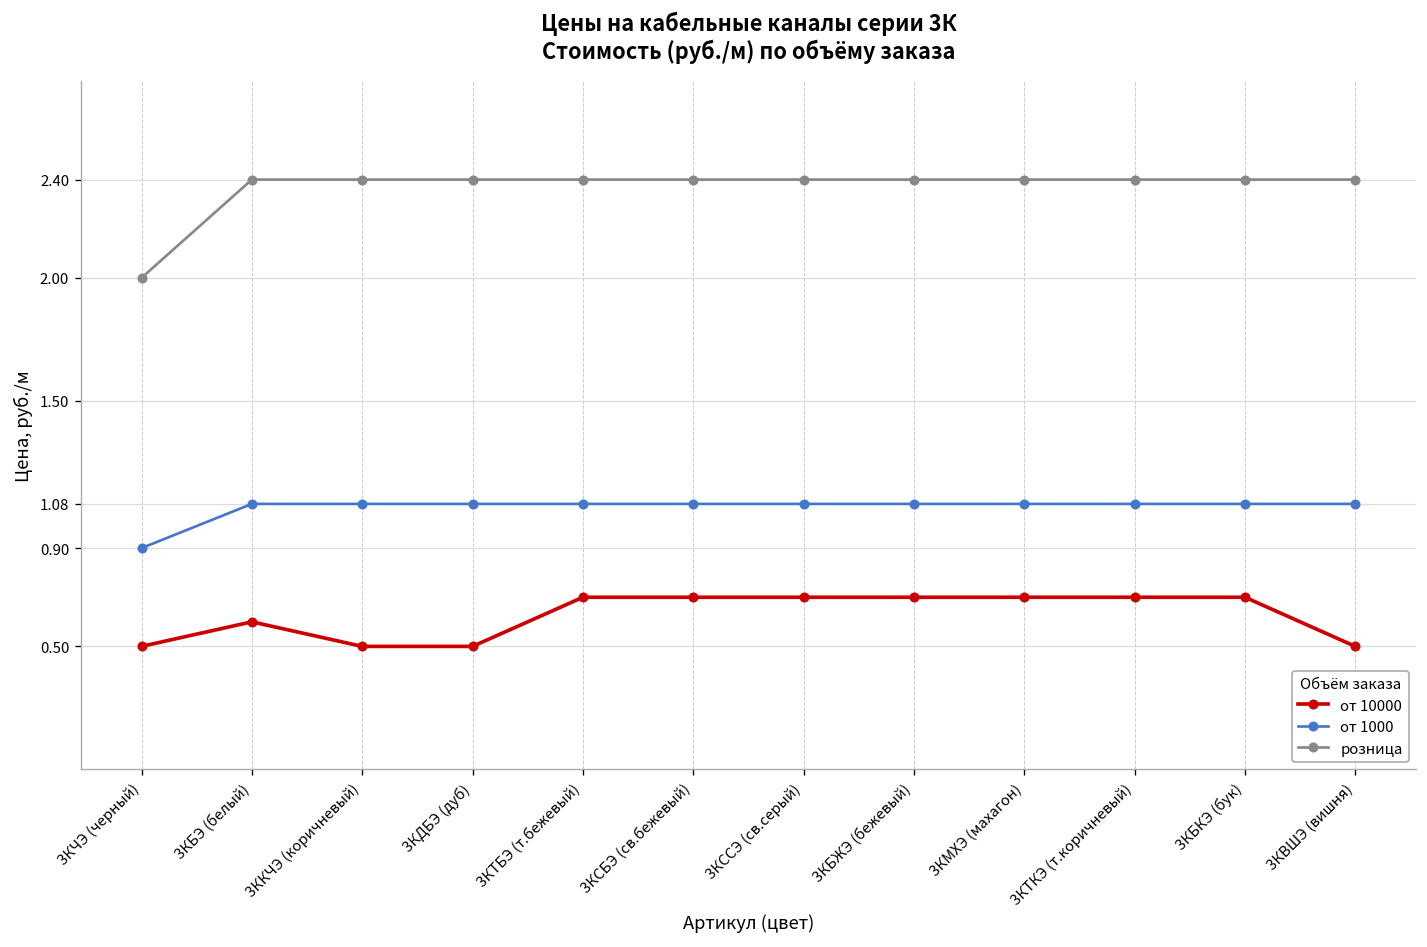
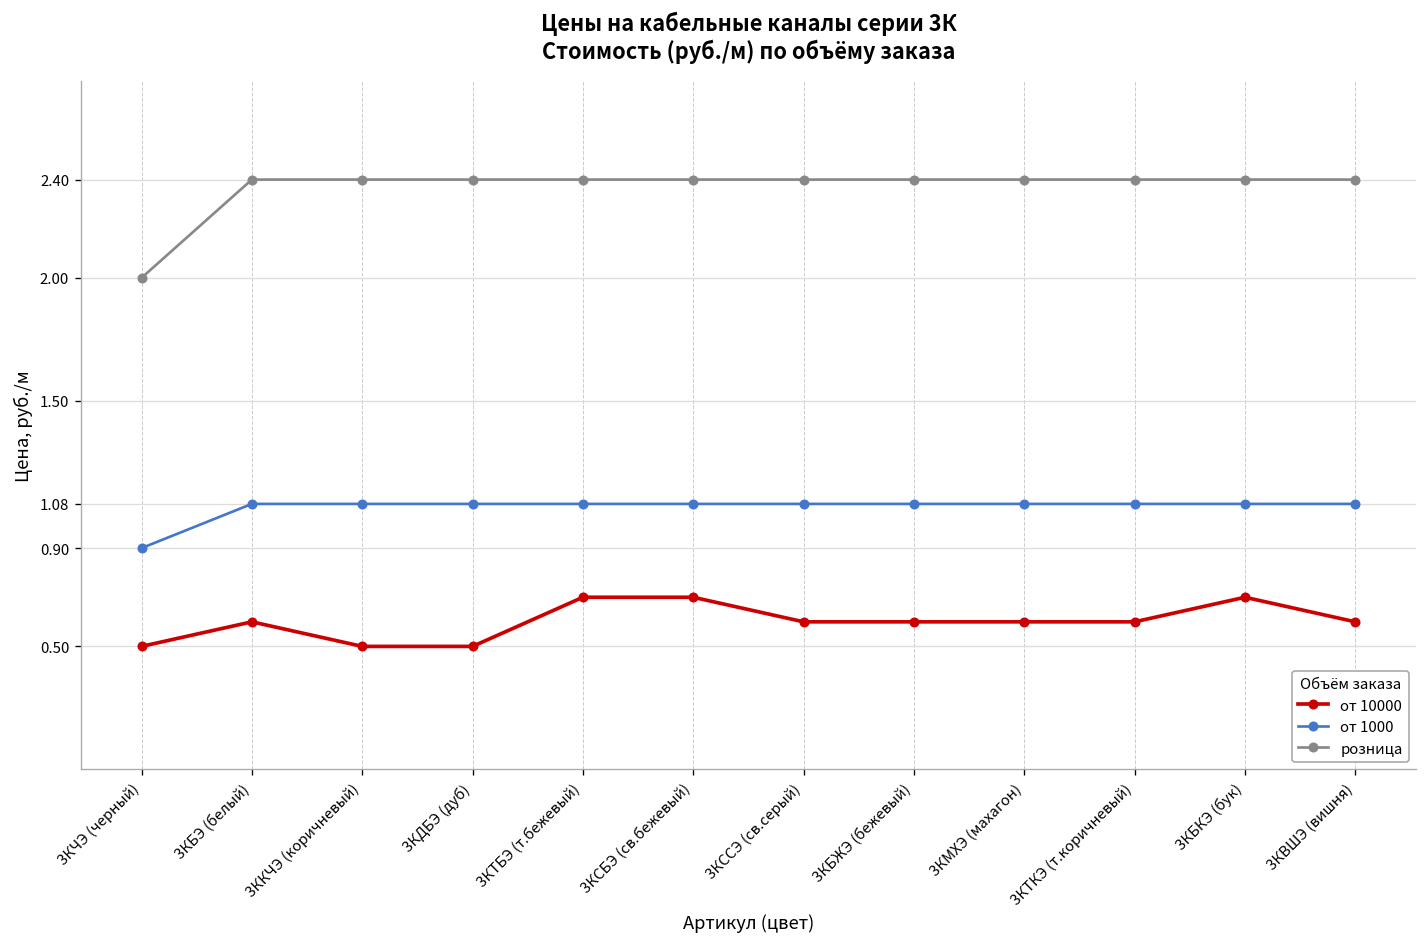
  {
    "от 10000": {
      "3КЧЭ (черный)": 0.5,
      "3КБЭ (белый)": 0.6,
      "3ККЧЭ (коричневый)": 0.5,
      "3КДБЭ (дуб)": 0.5,
      "3КТБЭ (т.бежевый)": 0.7,
      "3КСБЭ (св.бежевый)": 0.7,
-     "3КССЭ (св.серый)": 0.7,
-     "3КБЖЭ (бежевый)": 0.7,
-     "3КМХЭ (махагон)": 0.7,
-     "3КТКЭ (т.коричневый)": 0.7,
+     "3КССЭ (св.серый)": 0.6,
+     "3КБЖЭ (бежевый)": 0.6,
+     "3КМХЭ (махагон)": 0.6,
+     "3КТКЭ (т.коричневый)": 0.6,
      "3КБКЭ (бук)": 0.7,
-     "3КВШЭ (вишня)": 0.5
+     "3КВШЭ (вишня)": 0.6
    },
    "от 1000": {
      "3КЧЭ (черный)": 0.9,
      "3КБЭ (белый)": 1.08,
      "3ККЧЭ (коричневый)": 1.08,
      "3КДБЭ (дуб)": 1.08,
      "3КТБЭ (т.бежевый)": 1.08,
      "3КСБЭ (св.бежевый)": 1.08,
      "3КССЭ (св.серый)": 1.08,
      "3КБЖЭ (бежевый)": 1.08,
      "3КМХЭ (махагон)": 1.08,
      "3КТКЭ (т.коричневый)": 1.08,
      "3КБКЭ (бук)": 1.08,
      "3КВШЭ (вишня)": 1.08
    },
    "розница": {
      "3КЧЭ (черный)": 2.0,
      "3КБЭ (белый)": 2.4,
      "3ККЧЭ (коричневый)": 2.4,
      "3КДБЭ (дуб)": 2.4,
      "3КТБЭ (т.бежевый)": 2.4,
      "3КСБЭ (св.бежевый)": 2.4,
      "3КССЭ (св.серый)": 2.4,
      "3КБЖЭ (бежевый)": 2.4,
      "3КМХЭ (махагон)": 2.4,
      "3КТКЭ (т.коричневый)": 2.4,
      "3КБКЭ (бук)": 2.4,
      "3КВШЭ (вишня)": 2.4
    }
  }
